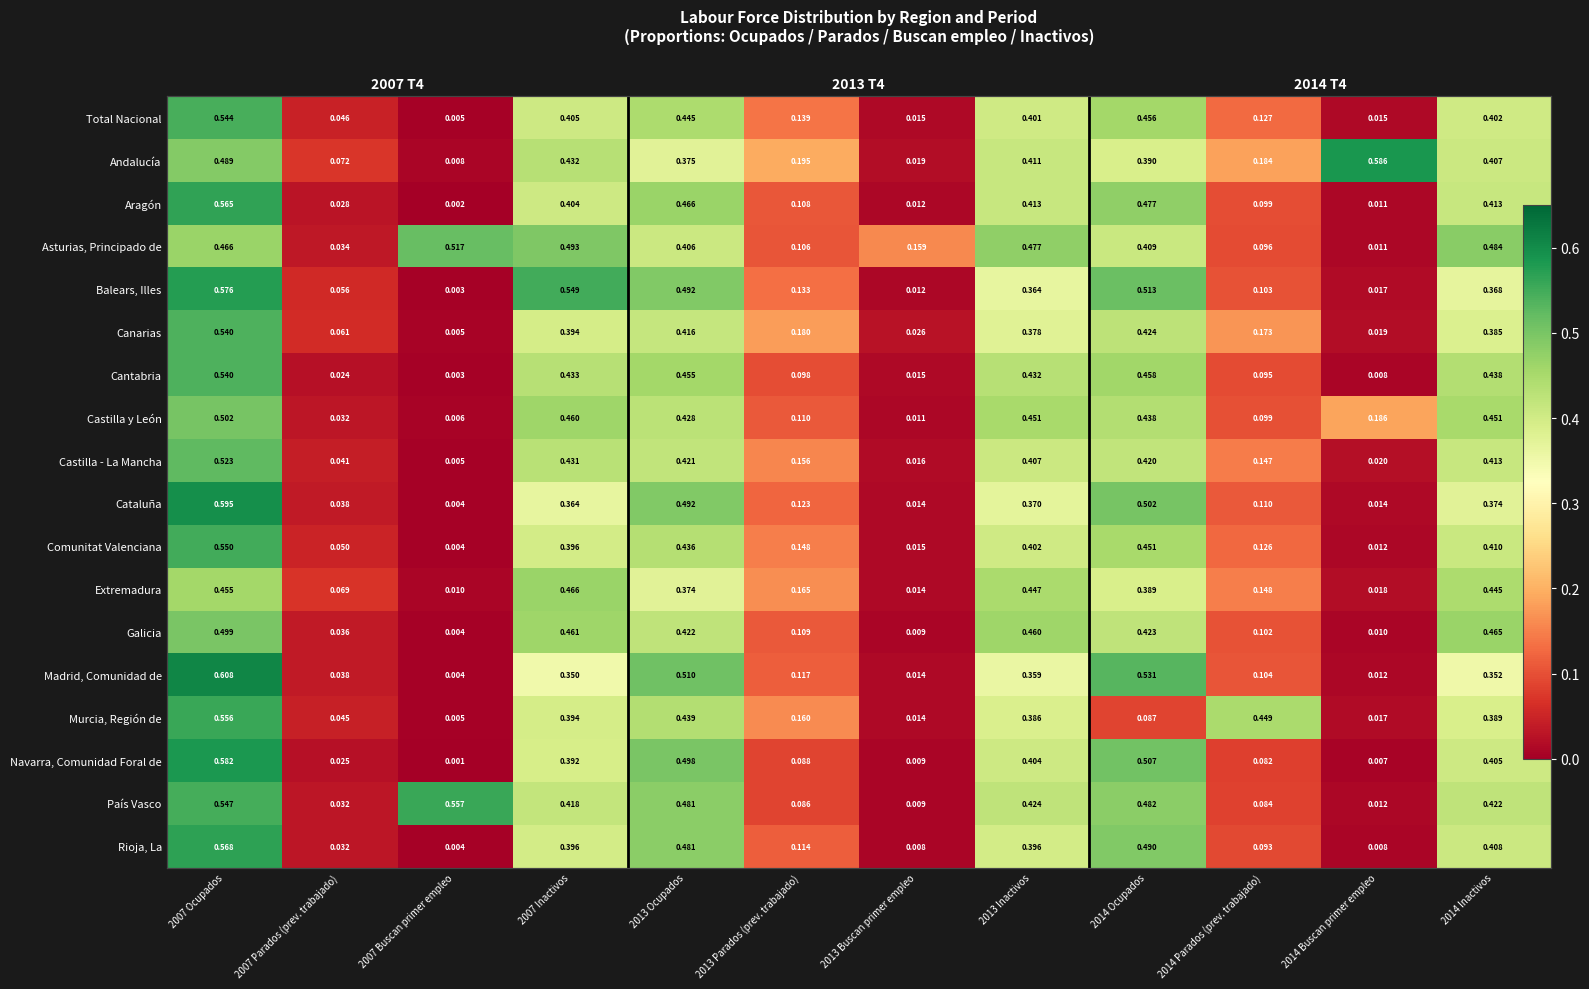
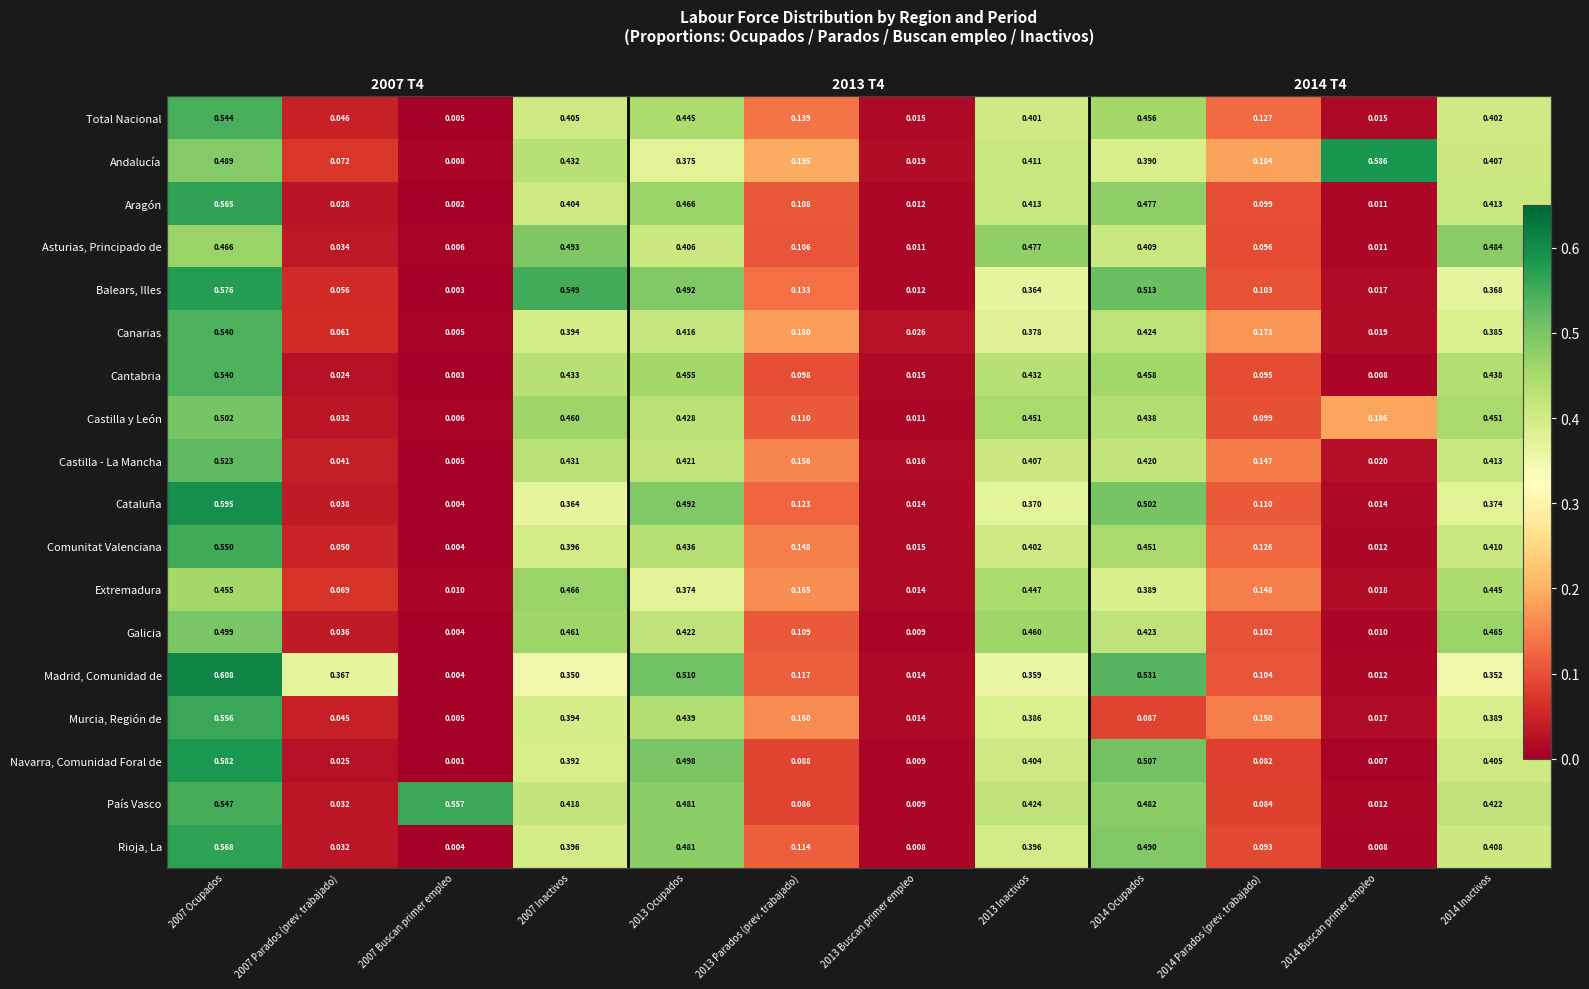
  {
    "Asturias, Principado de": {
      "2007 Ocupados": 0.466,
      "2007 Parados (prev. trabajado)": 0.034,
-     "2007 Buscan primer empleo": 0.517,
+     "2007 Buscan primer empleo": 0.006,
      "2007 Inactivos": 0.493,
      "2013 Ocupados": 0.406,
      "2013 Parados (prev. trabajado)": 0.106,
-     "2013 Buscan primer empleo": 0.159,
+     "2013 Buscan primer empleo": 0.011,
      "2013 Inactivos": 0.477,
      "2014 Ocupados": 0.409,
      "2014 Parados (prev. trabajado)": 0.096,
      "2014 Buscan primer empleo": 0.011,
      "2014 Inactivos": 0.484
    },
    "Madrid, Comunidad de": {
      "2007 Ocupados": 0.608,
-     "2007 Parados (prev. trabajado)": 0.038,
+     "2007 Parados (prev. trabajado)": 0.367,
      "2007 Buscan primer empleo": 0.004,
      "2007 Inactivos": 0.350,
      "2013 Ocupados": 0.510,
      "2013 Parados (prev. trabajado)": 0.117,
      "2013 Buscan primer empleo": 0.014,
      "2013 Inactivos": 0.359,
      "2014 Ocupados": 0.531,
      "2014 Parados (prev. trabajado)": 0.104,
      "2014 Buscan primer empleo": 0.012,
      "2014 Inactivos": 0.352
    },
    "Murcia, Región de": {
      "2007 Ocupados": 0.556,
      "2007 Parados (prev. trabajado)": 0.045,
      "2007 Buscan primer empleo": 0.005,
      "2007 Inactivos": 0.394,
      "2013 Ocupados": 0.439,
      "2013 Parados (prev. trabajado)": 0.160,
      "2013 Buscan primer empleo": 0.014,
      "2013 Inactivos": 0.386,
      "2014 Ocupados": 0.087,
-     "2014 Parados (prev. trabajado)": 0.449,
+     "2014 Parados (prev. trabajado)": 0.150,
      "2014 Buscan primer empleo": 0.017,
      "2014 Inactivos": 0.389
    }
  }
